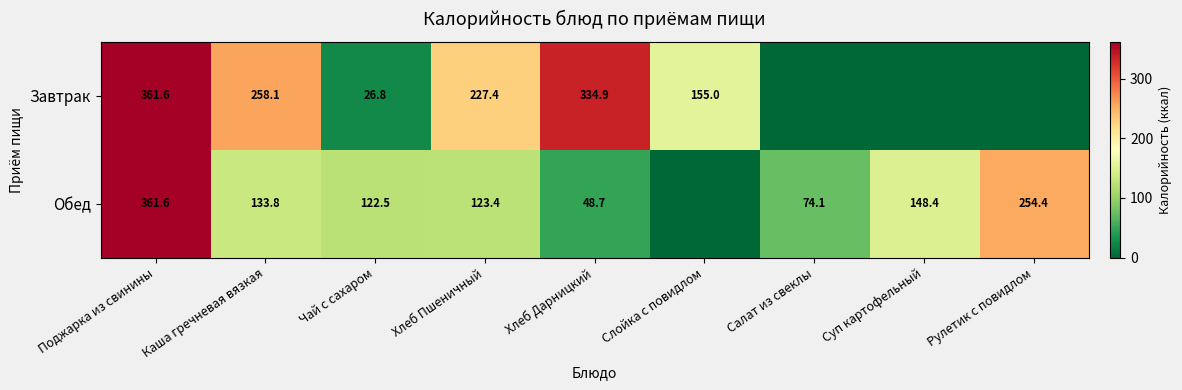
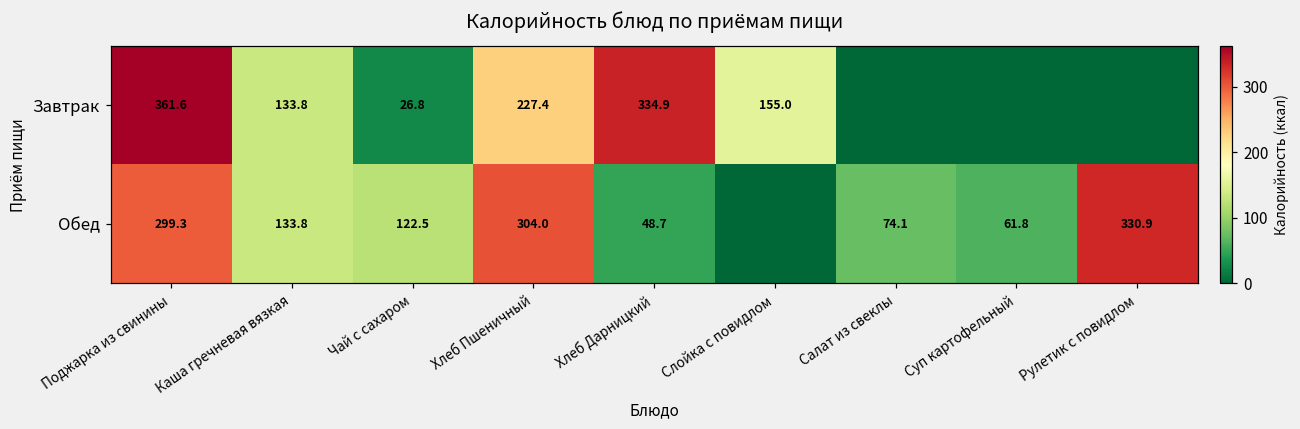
  {
    "Завтрак": {
      "Поджарка из свинины": 361.6,
-     "Каша гречневая вязкая": 258.1,
+     "Каша гречневая вязкая": 133.8,
      "Чай с сахаром": 26.8,
      "Хлеб Пшеничный": 227.4,
      "Хлеб Дарницкий": 334.9,
      "Слойка с повидлом": 155.0
    },
    "Обед": {
-     "Поджарка из свинины": 361.6,
+     "Поджарка из свинины": 299.3,
      "Каша гречневая вязкая": 133.8,
      "Чай с сахаром": 122.5,
-     "Хлеб Пшеничный": 123.4,
+     "Хлеб Пшеничный": 304.0,
      "Хлеб Дарницкий": 48.7,
      "Салат из свеклы": 74.1,
-     "Суп картофельный": 148.4,
-     "Рулетик с повидлом": 254.4
+     "Суп картофельный": 61.8,
+     "Рулетик с повидлом": 330.9
    }
  }
